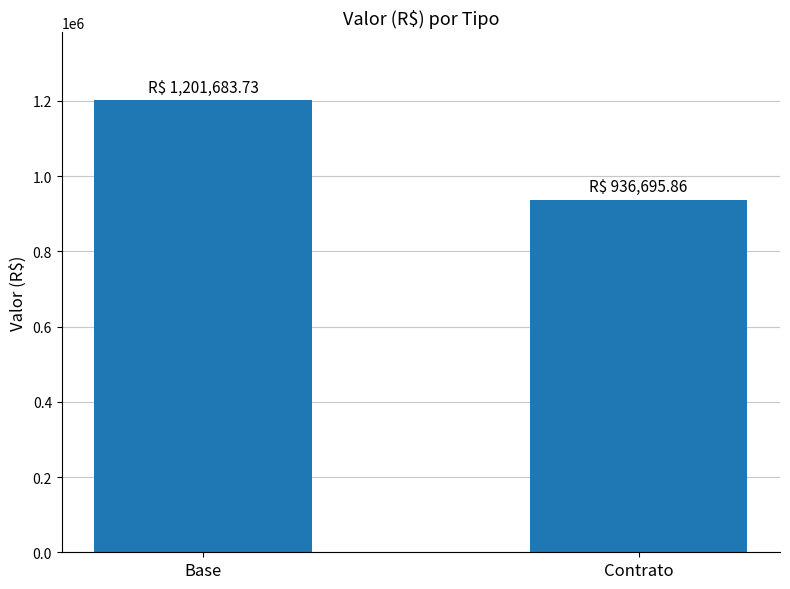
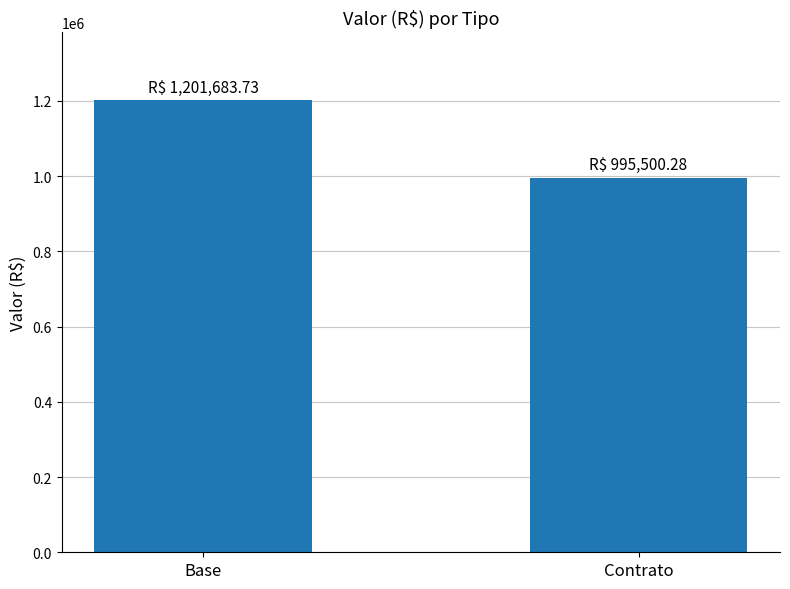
  {
    "Base": "1,201,683.73",
-   "Contrato": "936,695.86"
+   "Contrato": "995,500.28"
  }
